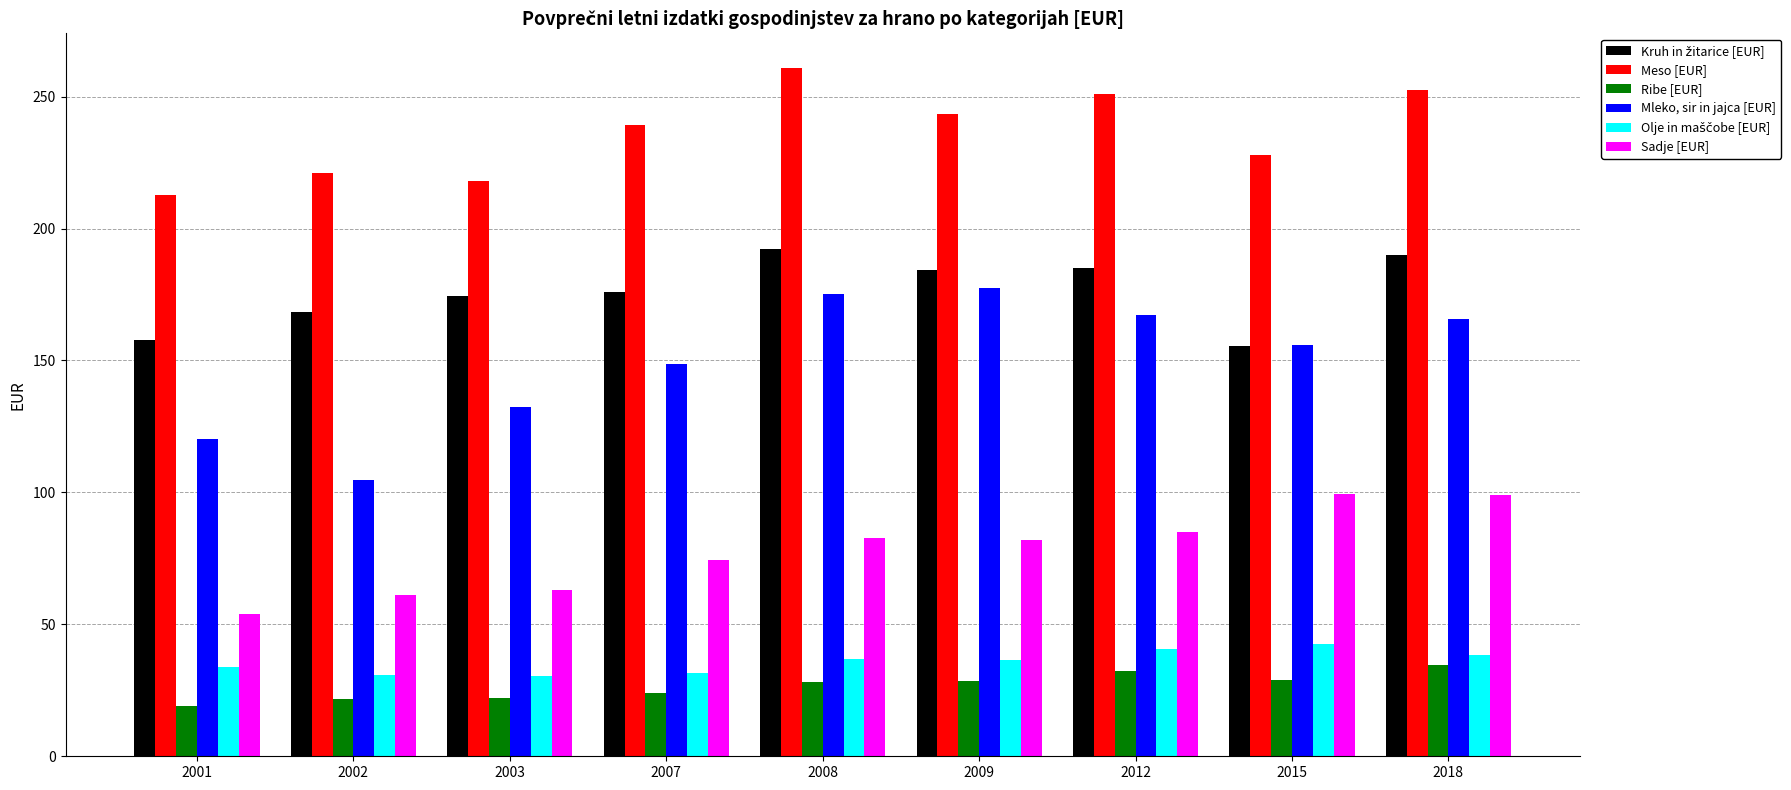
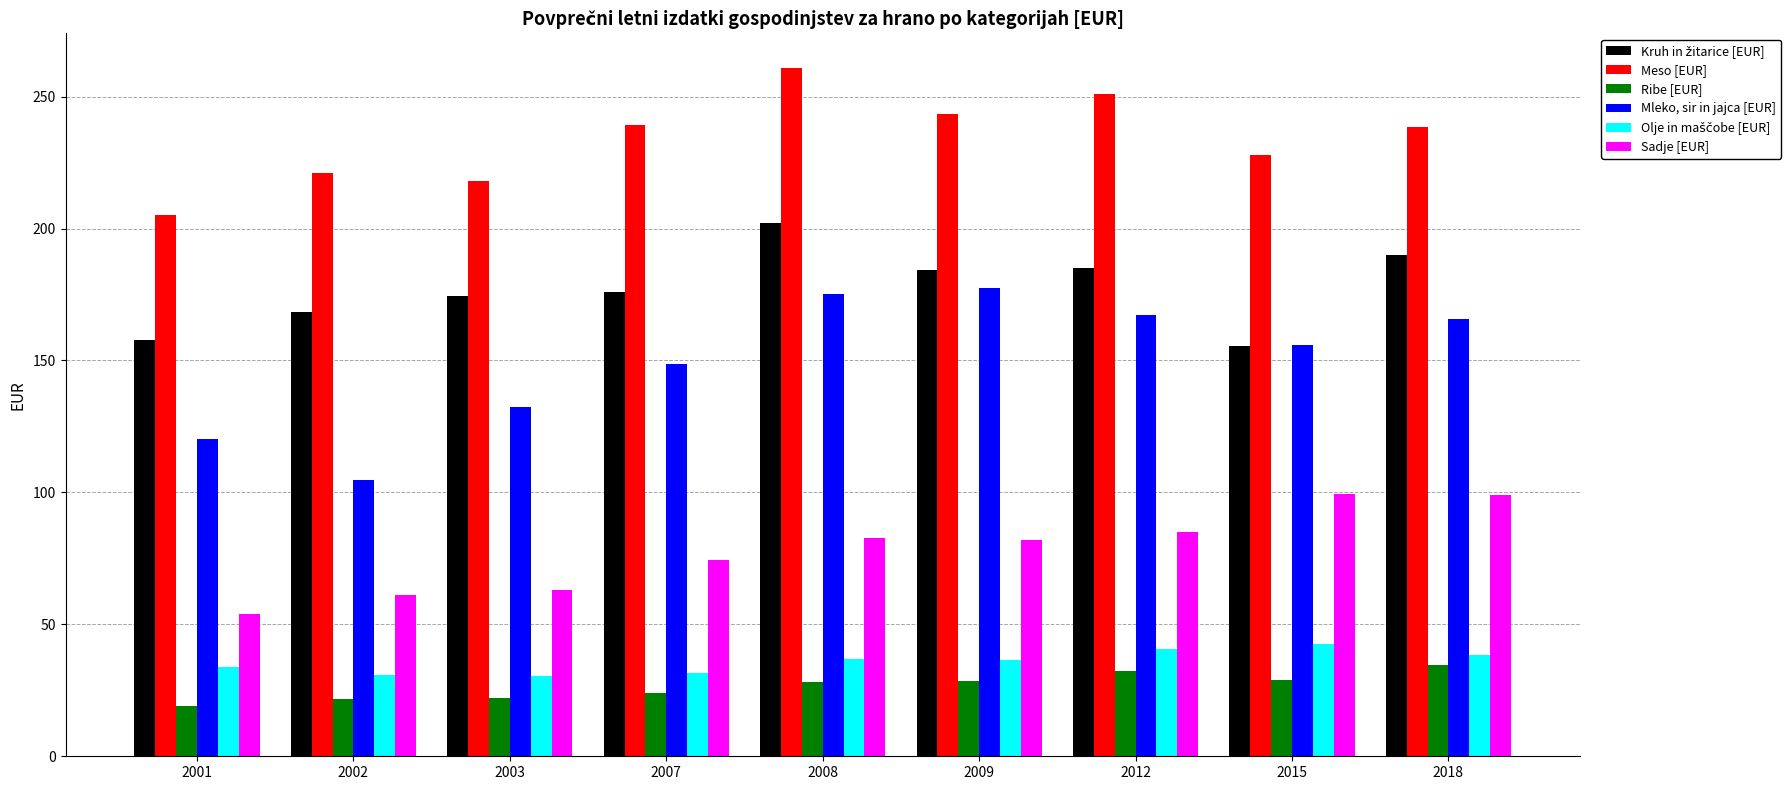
  {
    "Kruh in žitarice [EUR]": {
      "2001": 158,
      "2002": 169,
      "2003": 175,
      "2007": 176,
-     "2008": 192,
+     "2008": 202,
      "2009": 184,
      "2012": 185,
      "2015": 155,
      "2018": 190
    },
    "Meso [EUR]": {
-     "2001": 213,
+     "2001": 205,
      "2002": 221,
      "2003": 218,
      "2007": 239,
      "2008": 261,
      "2009": 243,
      "2012": 251,
      "2015": 228,
-     "2018": 252
+     "2018": 238
    },
    "Ribe [EUR]": {
      "2001": 19,
      "2002": 22,
      "2003": 22,
      "2007": 24,
      "2008": 28,
      "2009": 28,
      "2012": 32,
      "2015": 29,
      "2018": 35
    },
    "Mleko, sir in jajca [EUR]": {
      "2001": 120,
      "2002": 105,
      "2003": 132,
      "2007": 149,
      "2008": 175,
      "2009": 178,
      "2012": 167,
      "2015": 156,
      "2018": 166
    },
    "Olje in maščobe [EUR]": {
      "2001": 34,
      "2002": 31,
      "2003": 30,
      "2007": 32,
      "2008": 37,
      "2009": 36,
      "2012": 41,
      "2015": 43,
      "2018": 38
    },
    "Sadje [EUR]": {
      "2001": 54,
      "2002": 61,
      "2003": 63,
      "2007": 74,
      "2008": 83,
      "2009": 82,
      "2012": 85,
      "2015": 99,
      "2018": 99
    }
  }
